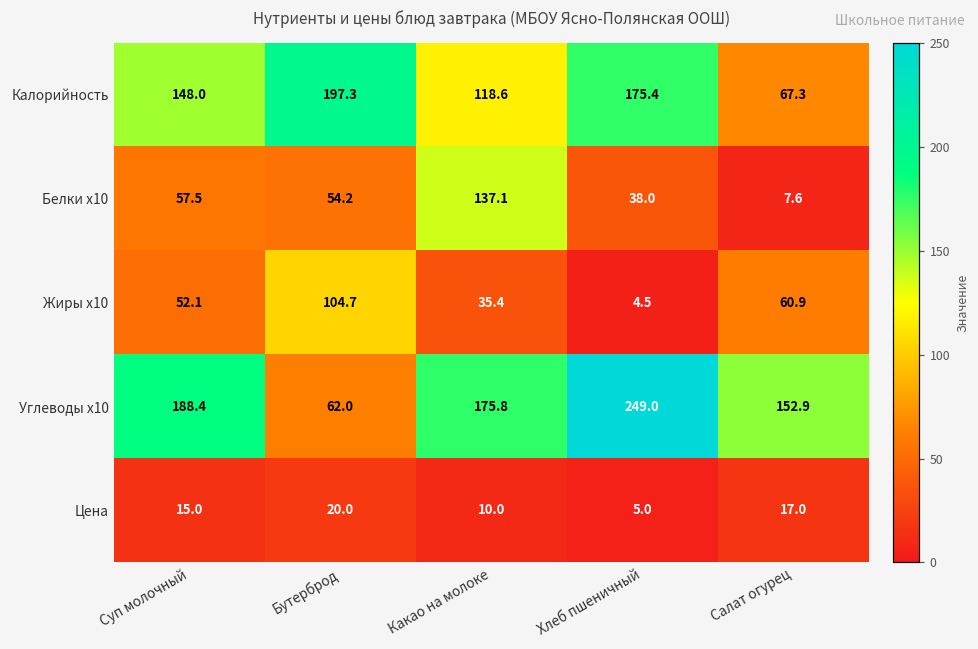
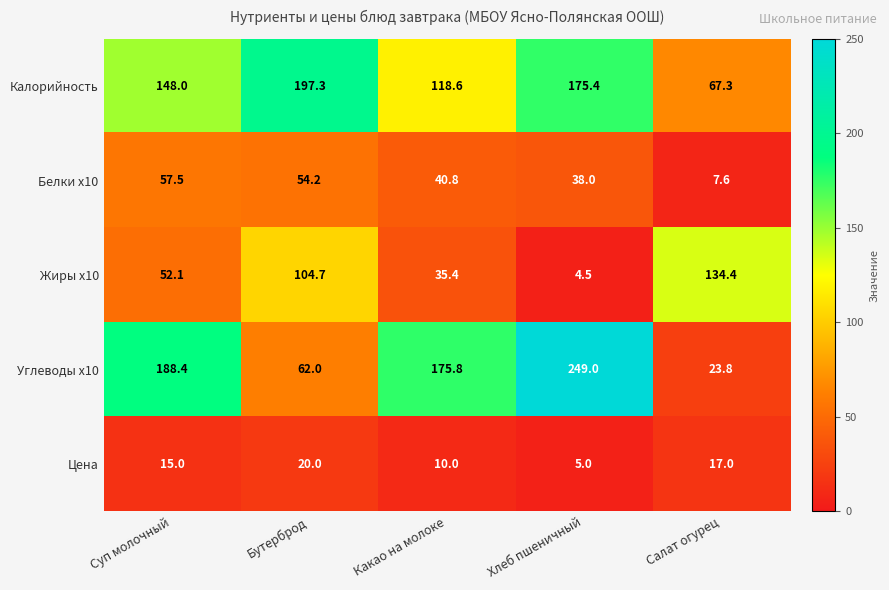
  {
    "Калорийность": {
      "Суп молочный": 148.0,
      "Бутерброд": 197.3,
      "Какао на молоке": 118.6,
      "Хлеб пшеничный": 175.4,
      "Салат огурец": 67.3
    },
    "Белки x10": {
      "Суп молочный": 57.5,
      "Бутерброд": 54.2,
-     "Какао на молоке": 137.1,
+     "Какао на молоке": 40.8,
      "Хлеб пшеничный": 38.0,
      "Салат огурец": 7.6
    },
    "Жиры x10": {
      "Суп молочный": 52.1,
      "Бутерброд": 104.7,
      "Какао на молоке": 35.4,
      "Хлеб пшеничный": 4.5,
-     "Салат огурец": 60.9
+     "Салат огурец": 134.4
    },
    "Углеводы x10": {
      "Суп молочный": 188.4,
      "Бутерброд": 62.0,
      "Какао на молоке": 175.8,
      "Хлеб пшеничный": 249.0,
-     "Салат огурец": 152.9
+     "Салат огурец": 23.8
    },
    "Цена": {
      "Суп молочный": 15.0,
      "Бутерброд": 20.0,
      "Какао на молоке": 10.0,
      "Хлеб пшеничный": 5.0,
      "Салат огурец": 17.0
    }
  }
